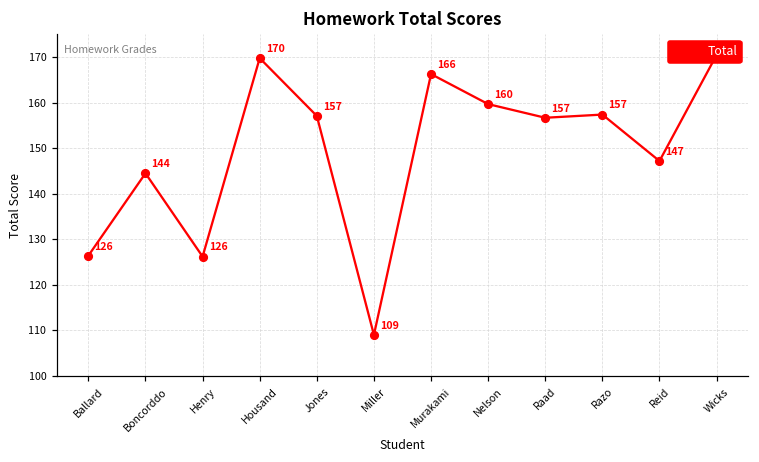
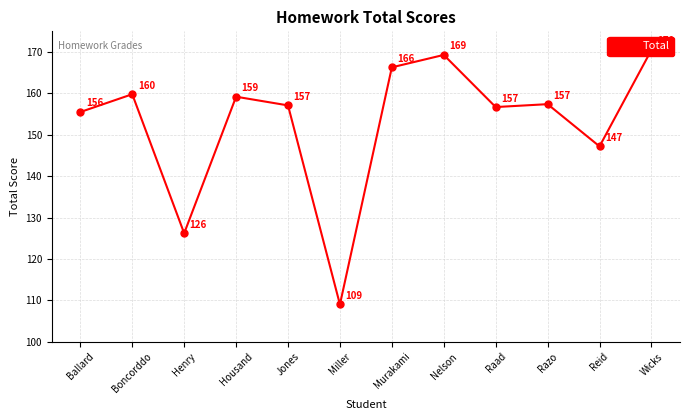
  {
-   "Ballard": 126,
-   "Boncorddo": 144,
+   "Ballard": 156,
+   "Boncorddo": 160,
    "Henry": 126,
-   "Housand": 170,
+   "Housand": 159,
    "Jones": 157,
    "Miller": 109,
    "Murakami": 166,
-   "Nelson": 160,
+   "Nelson": 169,
    "Raad": 157,
    "Razo": 157,
    "Reid": 147
  }
